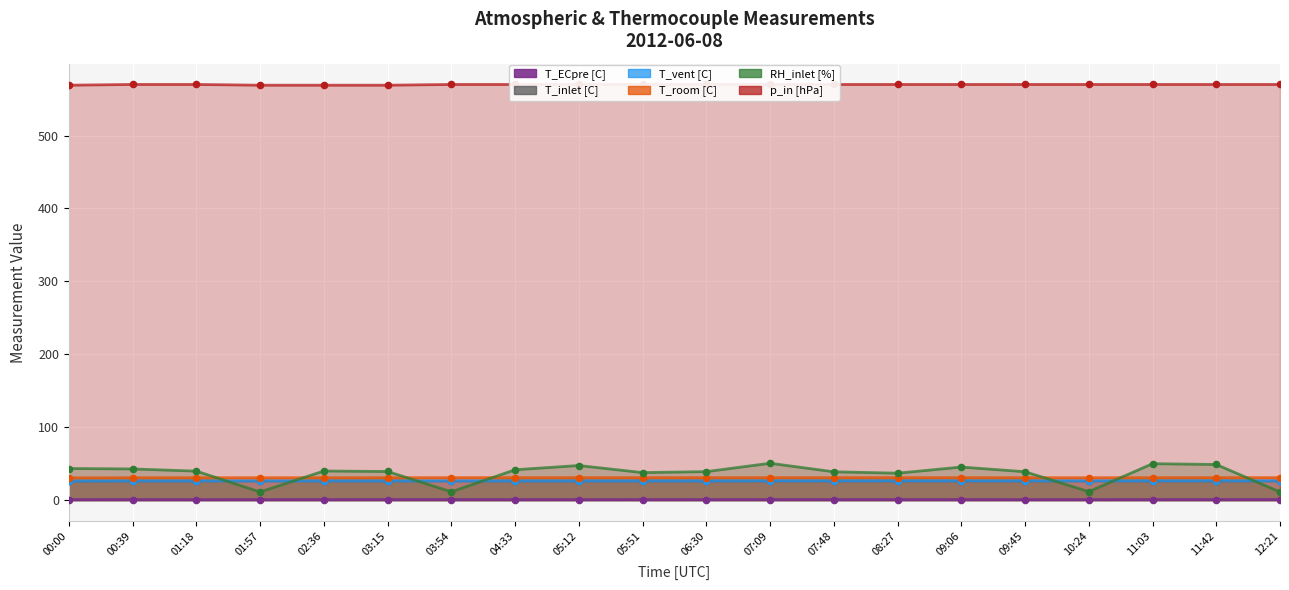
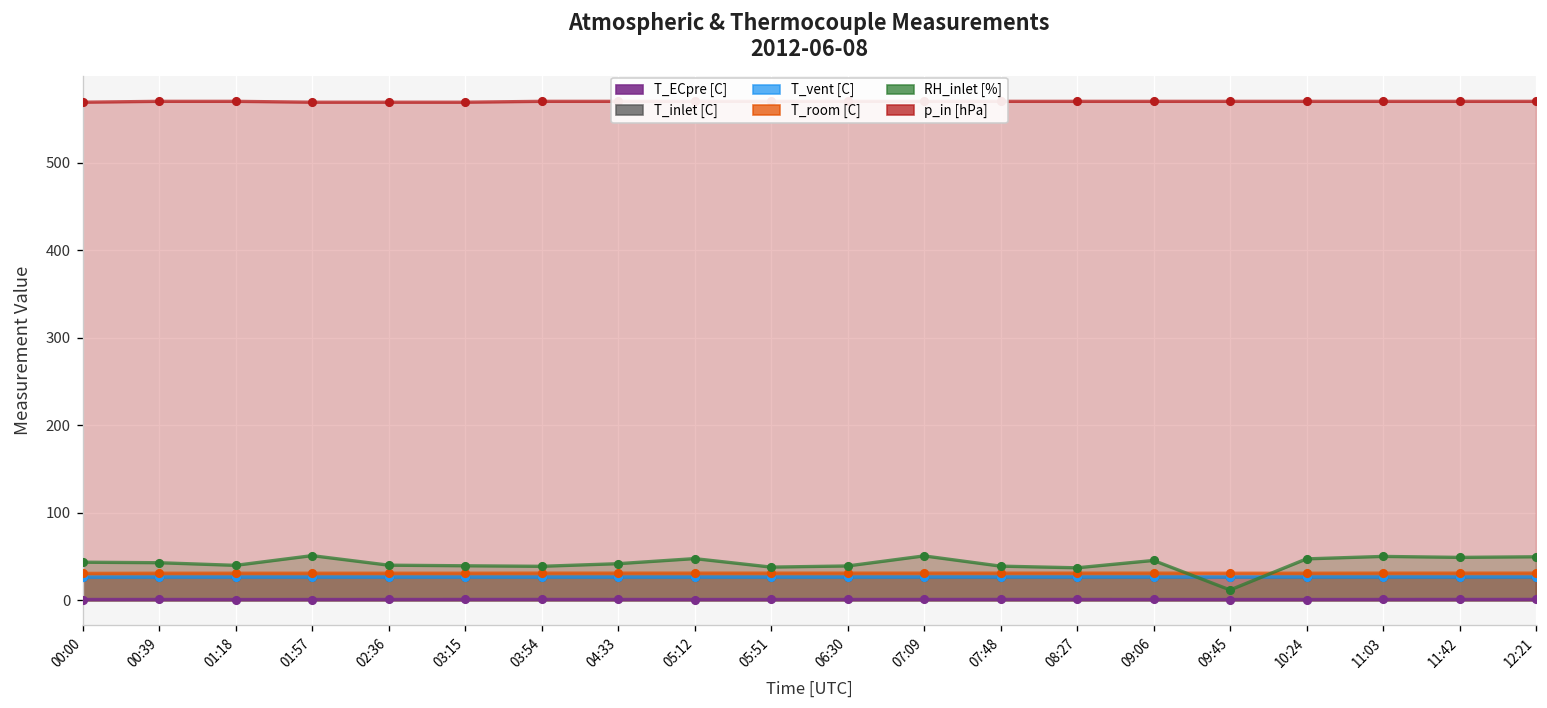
  {
    "T_vent [C]": {
      "00:00": 30,
      "00:39": 30,
      "01:18": 30,
      "01:57": 30,
      "02:36": 30,
      "03:15": 30,
      "03:54": 30,
      "04:33": 30,
      "05:12": 30,
      "05:51": 30,
      "06:30": 30,
      "07:09": 30,
      "07:48": 30,
      "08:27": 30,
      "09:06": 30,
      "09:45": 30,
      "10:24": 30,
      "11:03": 30,
      "11:42": 30,
      "12:21": 30
    },
    "RH_inlet [%]": {
      "00:00": 40,
      "00:39": 40,
      "01:18": 40,
-     "01:57": 10,
+     "01:57": 50,
      "02:36": 40,
      "03:15": 40,
-     "03:54": 10,
+     "03:54": 40,
      "04:33": 40,
      "05:12": 50,
      "05:51": 40,
      "06:30": 40,
      "07:09": 50,
      "07:48": 40,
      "08:27": 40,
      "09:06": 50,
-     "09:45": 40,
-     "10:24": 10,
+     "09:45": 10,
+     "10:24": 50,
      "11:03": 50,
      "11:42": 50,
-     "12:21": 10
+     "12:21": 50
    }
  }
